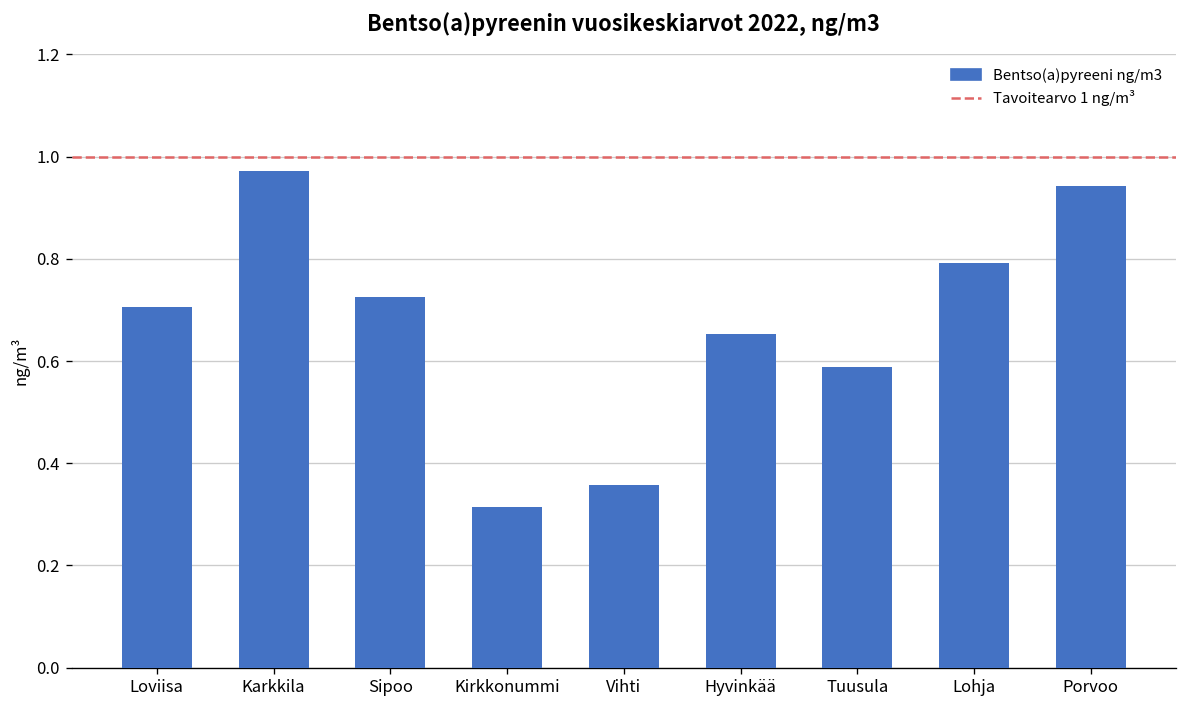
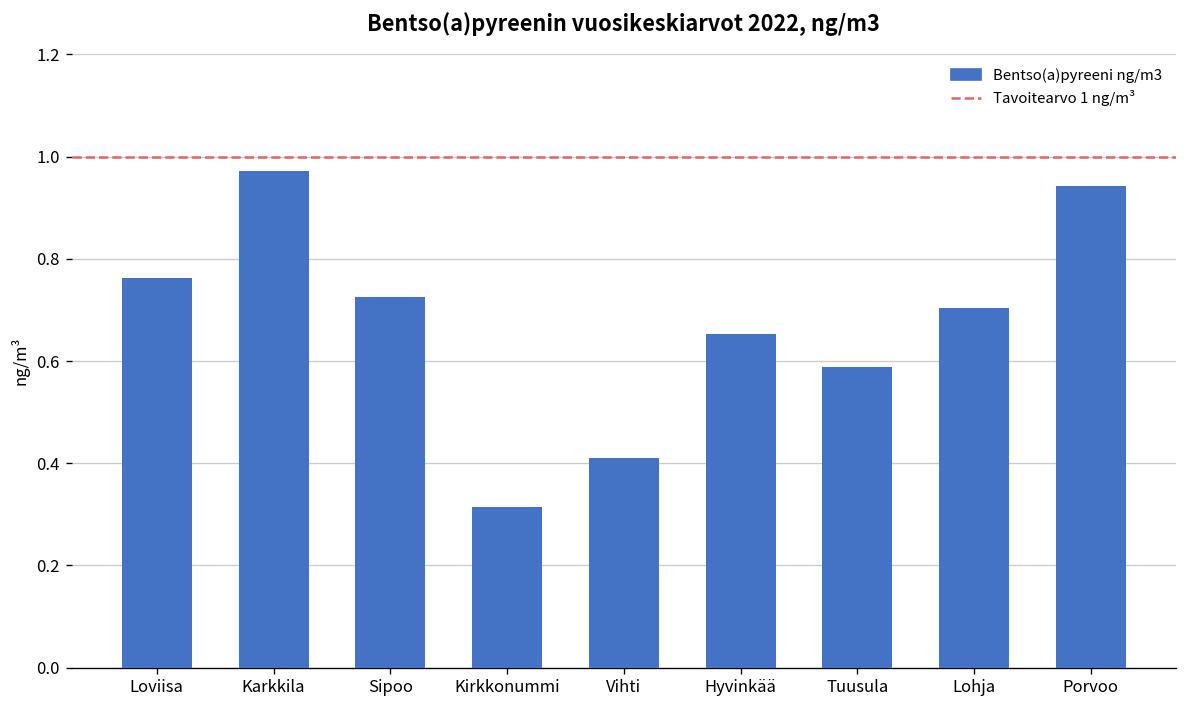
  {
-   "Loviisa": 0.71,
+   "Loviisa": 0.76,
    "Karkkila": 0.97,
    "Sipoo": 0.72,
    "Kirkkonummi": 0.31,
-   "Vihti": 0.36,
+   "Vihti": 0.41,
    "Hyvinkää": 0.65,
    "Tuusula": 0.59,
-   "Lohja": 0.79,
+   "Lohja": 0.70,
    "Porvoo": 0.94
  }
